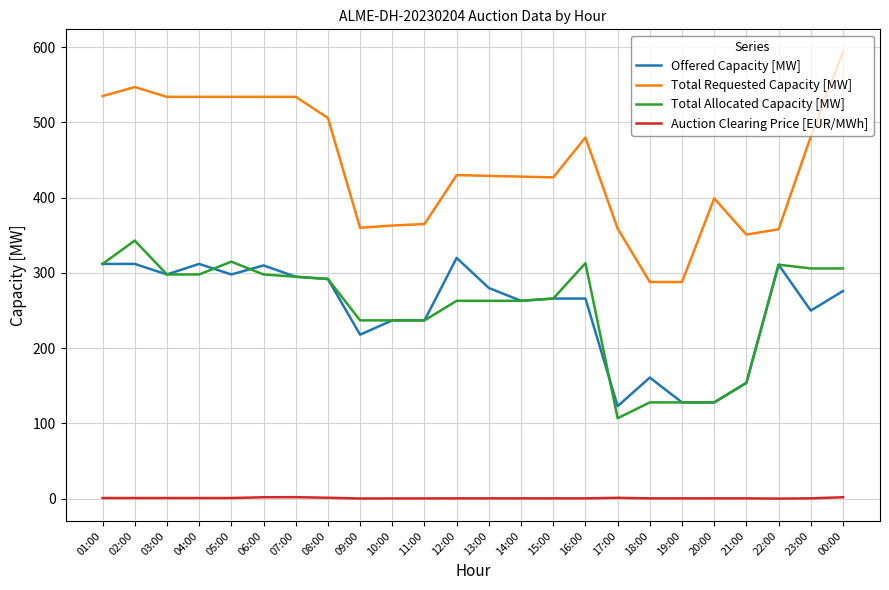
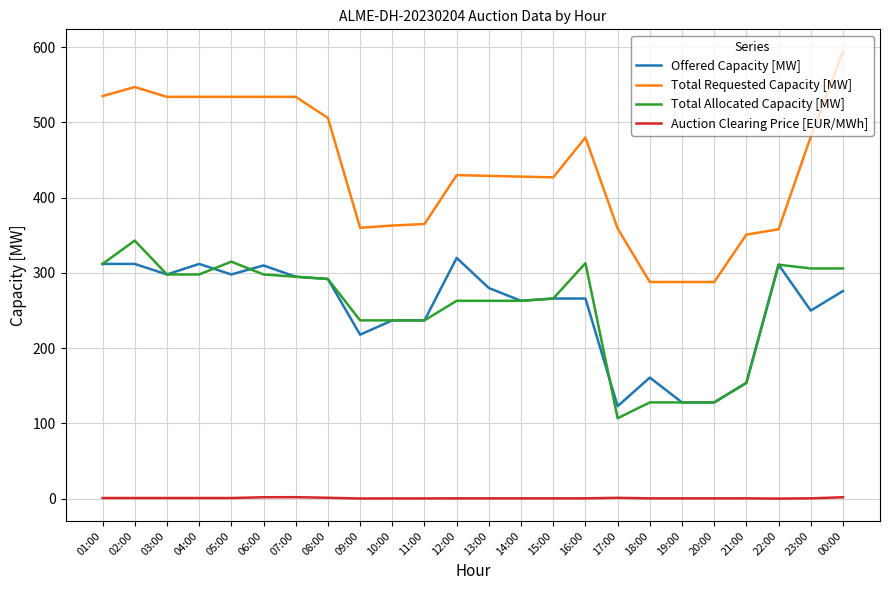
  {
    "Offered Capacity [MW]": {
      "02:00": 310,
      "04:00": 310,
      "05:00": 300,
      "06:00": 310,
      "09:00": 220,
      "12:00": 320,
      "13:00": 280,
      "16:00": 270,
      "17:00": 120,
      "18:00": 160,
      "23:00": 250,
      "00:00": 280
    },
    "Total Requested Capacity [MW]": {
      "01:00": 540,
      "02:00": 550,
      "03:00": 530,
      "04:00": 530,
      "05:00": 530,
      "06:00": 530,
      "07:00": 530,
      "08:00": 510,
      "09:00": 360,
      "10:00": 360,
      "11:00": 370,
      "12:00": 430,
      "13:00": 430,
      "14:00": 430,
      "15:00": 430,
      "16:00": 480,
      "17:00": 360,
      "18:00": 290,
      "19:00": 290,
-     "20:00": 400,
+     "20:00": 290,
      "21:00": 350,
      "22:00": 360,
      "23:00": 480
    },
    "Total Allocated Capacity [MW]": {
      "02:00": 340,
      "04:00": 300,
      "05:00": 320,
      "06:00": 300,
      "09:00": 240,
      "12:00": 260,
      "13:00": 260,
      "16:00": 310,
      "17:00": 110,
      "18:00": 130,
      "23:00": 310,
      "00:00": 310
    },
    "Auction Clearing Price [EUR/MWh]": {
      "01:00": 0,
      "02:00": 0,
      "03:00": 0,
      "04:00": 0,
      "05:00": 0,
      "06:00": 0,
      "07:00": 0,
      "08:00": 0,
      "09:00": 0,
      "10:00": 0,
      "11:00": 0,
      "12:00": 0,
      "13:00": 0,
      "14:00": 0,
      "15:00": 0,
      "16:00": 0,
      "17:00": 0,
      "18:00": 0,
      "19:00": 0,
      "20:00": 0,
      "21:00": 0,
      "22:00": 0,
      "23:00": 0,
      "00:00": 0
    }
  }
